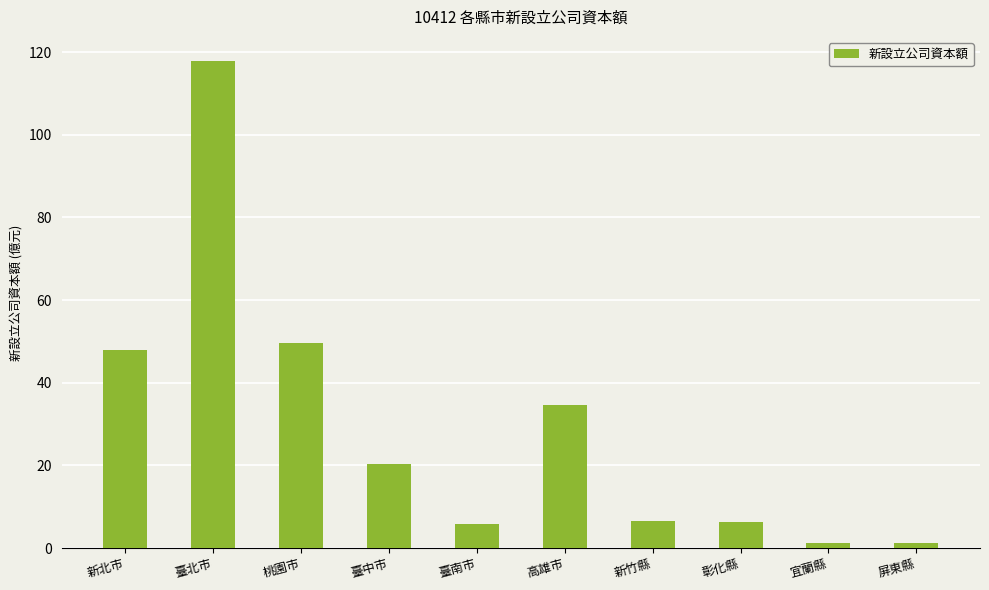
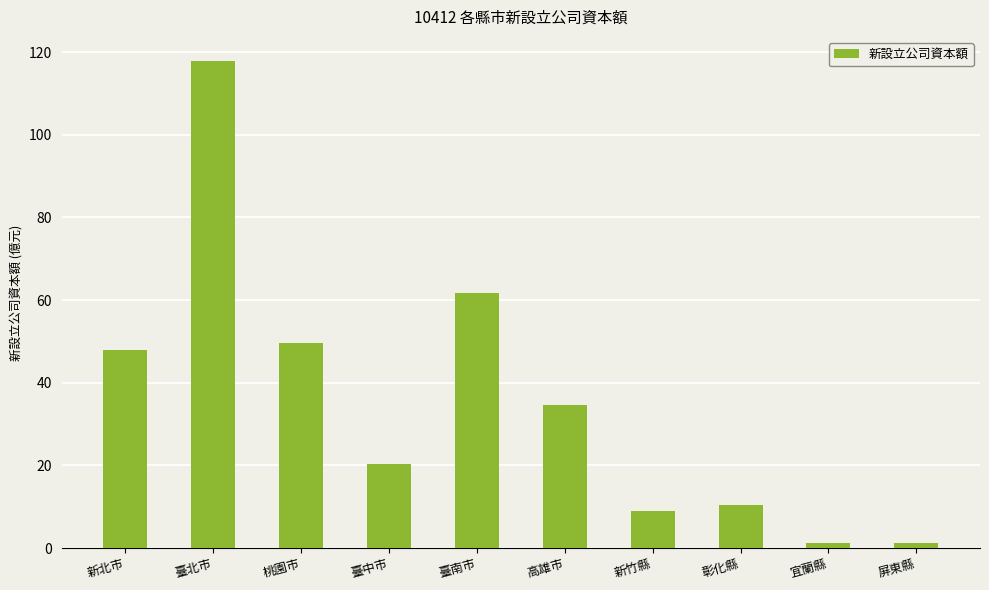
  {
    "新北市": 48,
    "臺北市": 118,
    "桃園市": 50,
    "臺中市": 20,
-   "臺南市": 6,
+   "臺南市": 62,
    "高雄市": 35,
-   "新竹縣": 7,
-   "彰化縣": 6,
+   "新竹縣": 9,
+   "彰化縣": 10,
    "宜蘭縣": 1,
    "屏東縣": 1
  }
